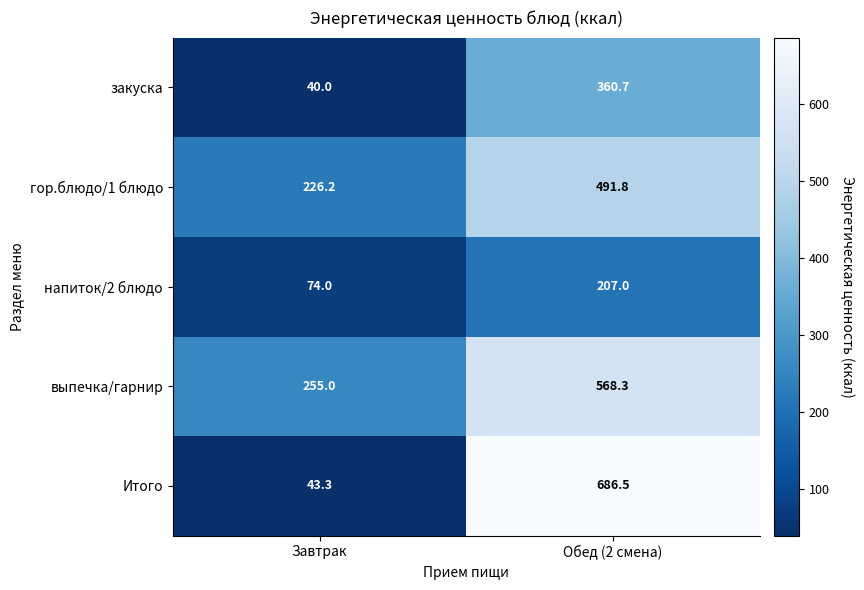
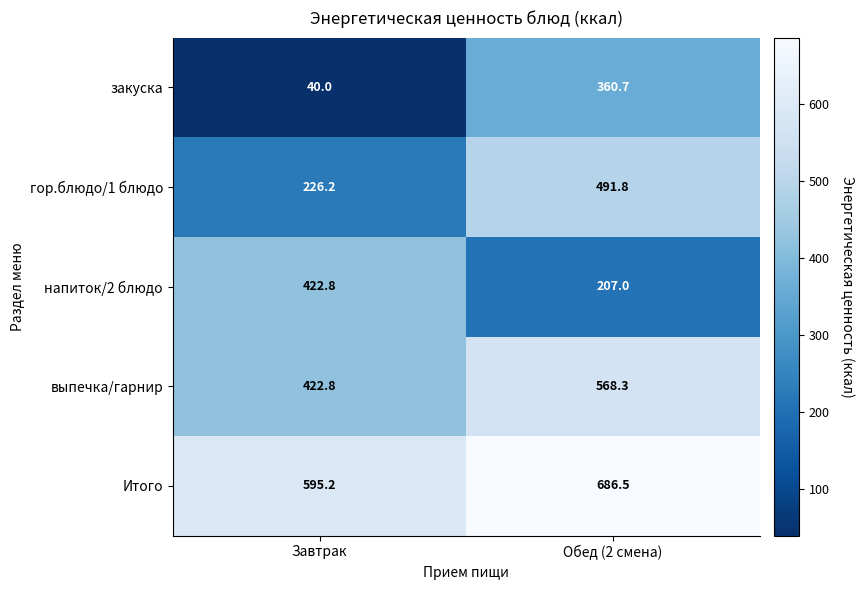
  {
    "закуска": {
      "Завтрак": 40.0,
      "Обед (2 смена)": 360.7
    },
    "гор.блюдо/1 блюдо": {
      "Завтрак": 226.2,
      "Обед (2 смена)": 491.8
    },
    "напиток/2 блюдо": {
-     "Завтрак": 74.0,
+     "Завтрак": 422.8,
      "Обед (2 смена)": 207.0
    },
    "выпечка/гарнир": {
-     "Завтрак": 255.0,
+     "Завтрак": 422.8,
      "Обед (2 смена)": 568.3
    },
    "Итого": {
-     "Завтрак": 43.3,
+     "Завтрак": 595.2,
      "Обед (2 смена)": 686.5
    }
  }
